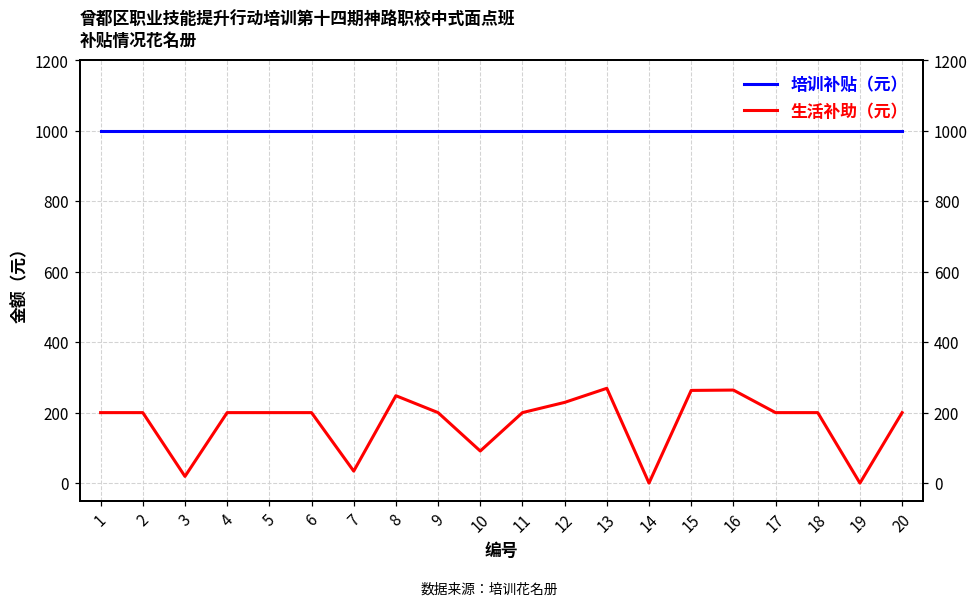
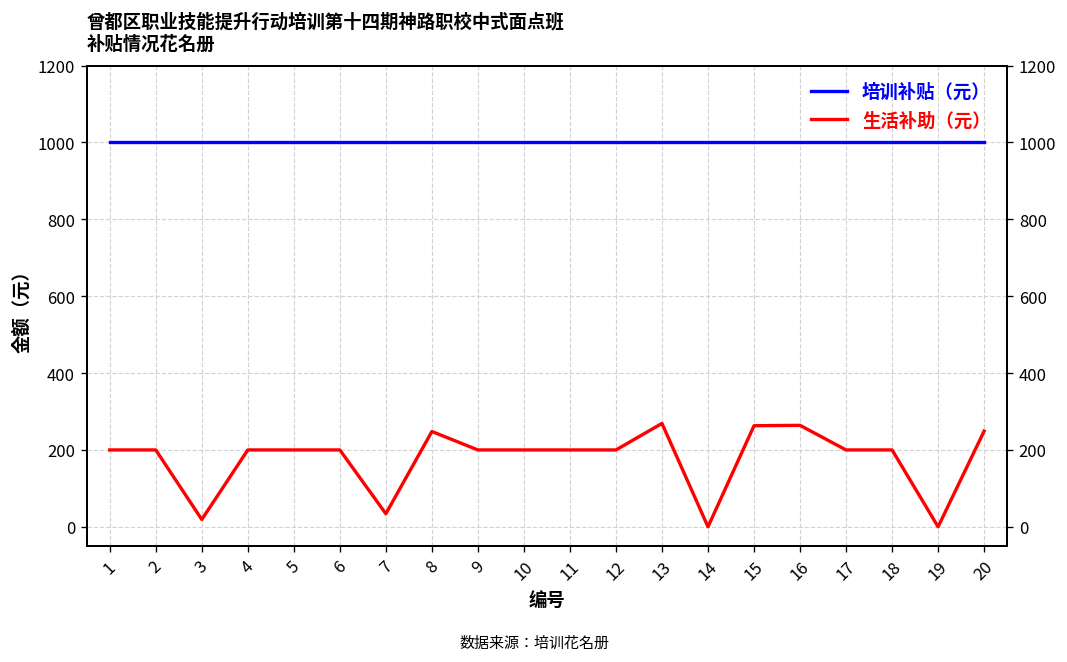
  {
    "培训补贴（元）": {
      "1": 1000,
      "2": 1000,
      "3": 1000,
      "4": 1000,
      "5": 1000,
      "6": 1000,
      "7": 1000,
      "8": 1000,
      "9": 1000,
      "10": 1000,
      "11": 1000,
      "12": 1000,
      "13": 1000,
      "14": 1000,
      "15": 1000,
      "16": 1000,
      "17": 1000,
      "18": 1000,
      "19": 1000,
      "20": 1000
    },
    "生活补助（元）": {
      "1": 200,
      "2": 200,
      "3": 20,
      "4": 200,
      "5": 200,
      "6": 200,
      "7": 30,
      "8": 250,
      "9": 200,
-     "10": 90,
+     "10": 200,
      "11": 200,
-     "12": 230,
+     "12": 200,
      "13": 270,
      "14": 0,
      "15": 260,
      "16": 260,
      "17": 200,
      "18": 200,
      "19": 0,
-     "20": 200
+     "20": 250
    }
  }
